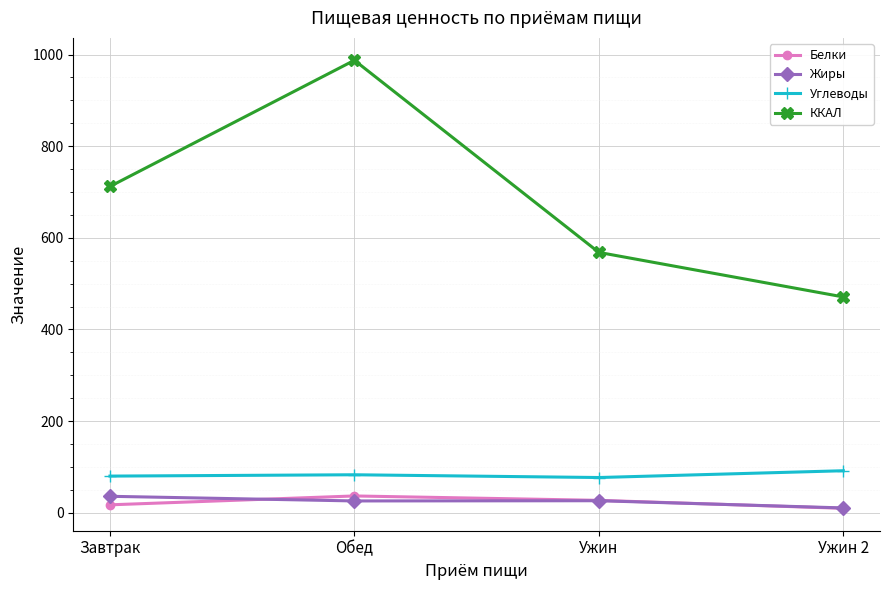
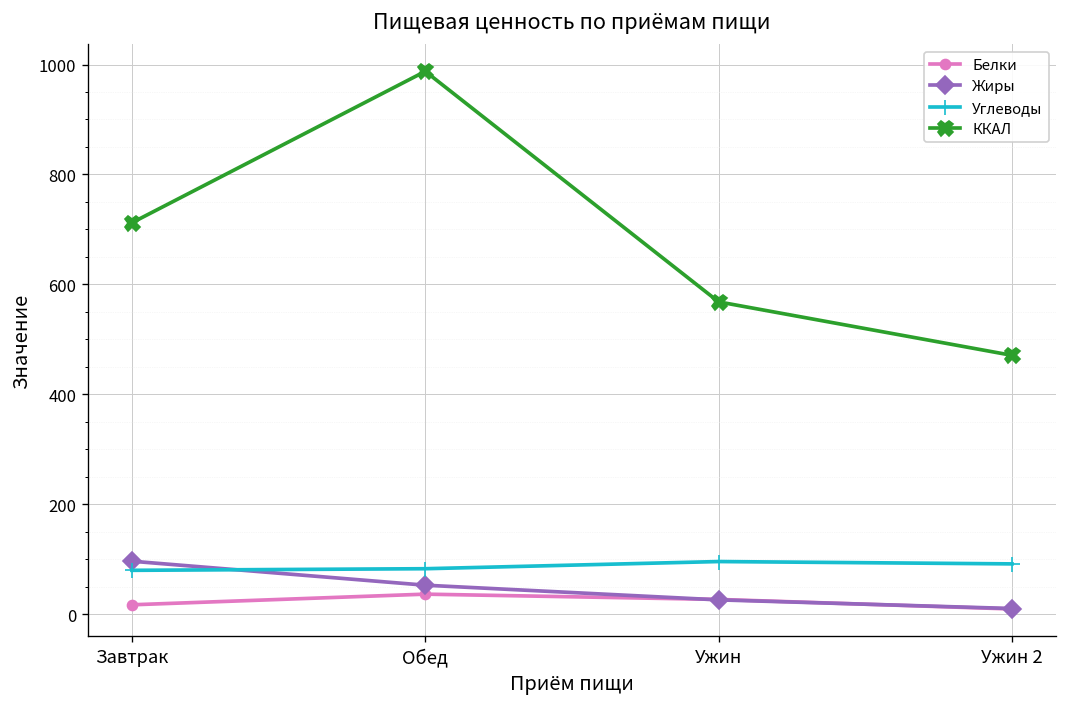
  {
    "Белки": {
      "Завтрак": 20,
      "Обед": 40
    },
    "Жиры": {
-     "Завтрак": 40,
-     "Обед": 30
+     "Завтрак": 100,
+     "Обед": 50
    },
    "Углеводы": {
      "Завтрак": 80,
      "Обед": 80,
-     "Ужин": 80,
+     "Ужин": 100,
      "Ужин 2": 90
    },
    "ККАЛ": {
      "Завтрак": 710,
      "Обед": 990,
      "Ужин": 570,
      "Ужин 2": 470
    }
  }
